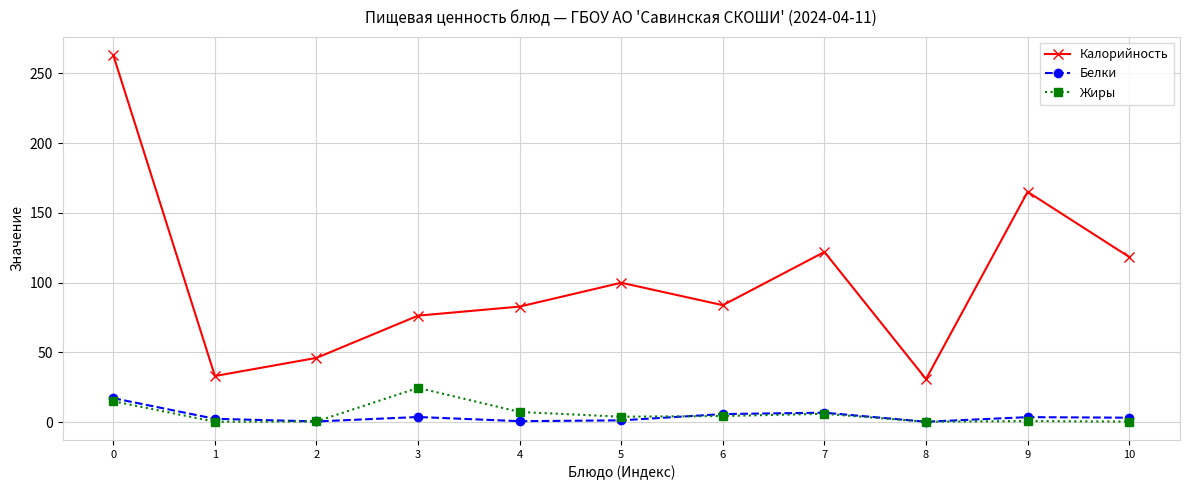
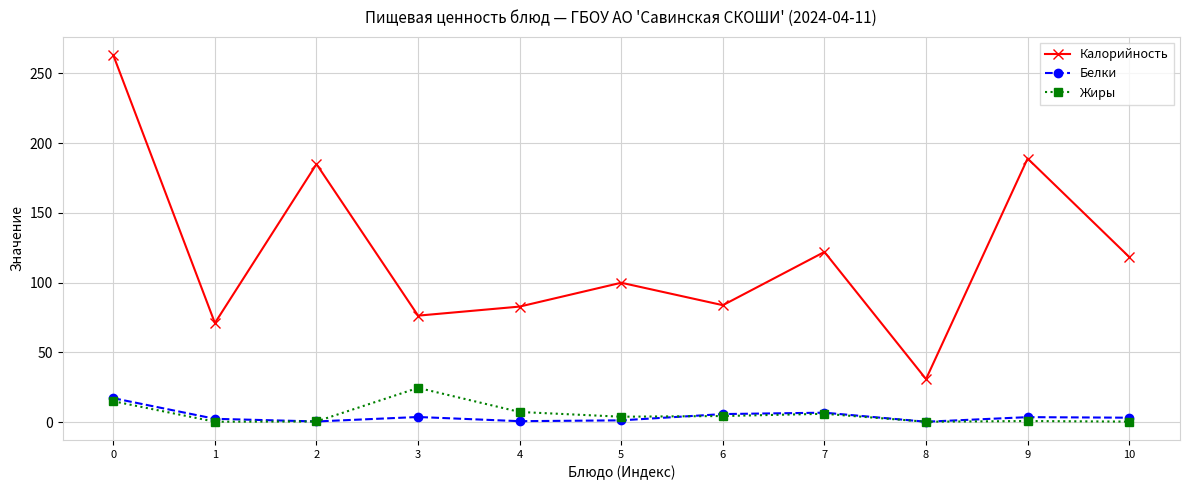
  {
    "Калорийность": {
      "0": 263,
-     "1": 33,
-     "2": 46,
+     "1": 71,
+     "2": 185,
      "3": 76,
      "4": 83,
      "5": 100,
      "6": 84,
      "7": 122,
      "8": 31,
-     "9": 165,
+     "9": 189,
      "10": 118
    },
    "Белки": {
      "0": 17,
      "1": 2,
      "3": 4,
      "4": 1,
      "5": 1,
      "9": 4,
      "10": 3
    },
    "Жиры": {
      "0": 15,
      "1": 0,
      "3": 25,
      "4": 7,
      "5": 4,
      "9": 1,
      "10": 0
    }
  }
